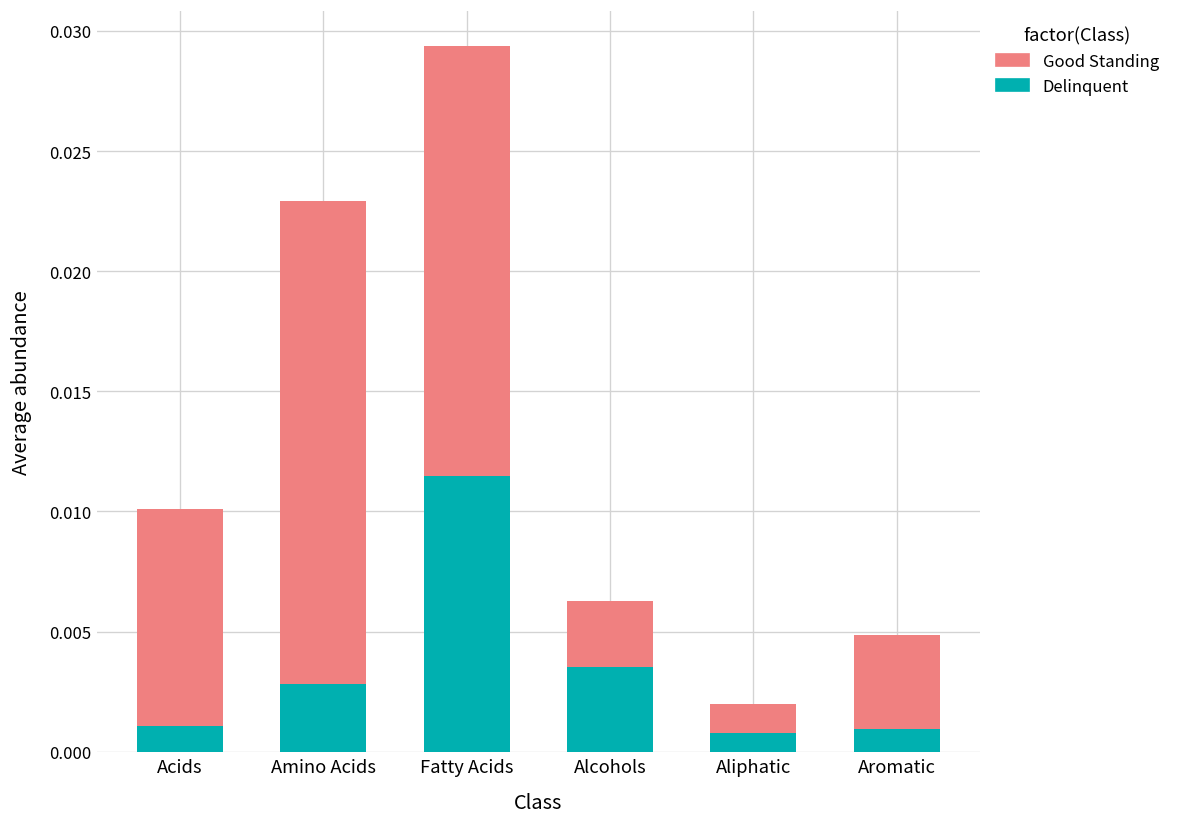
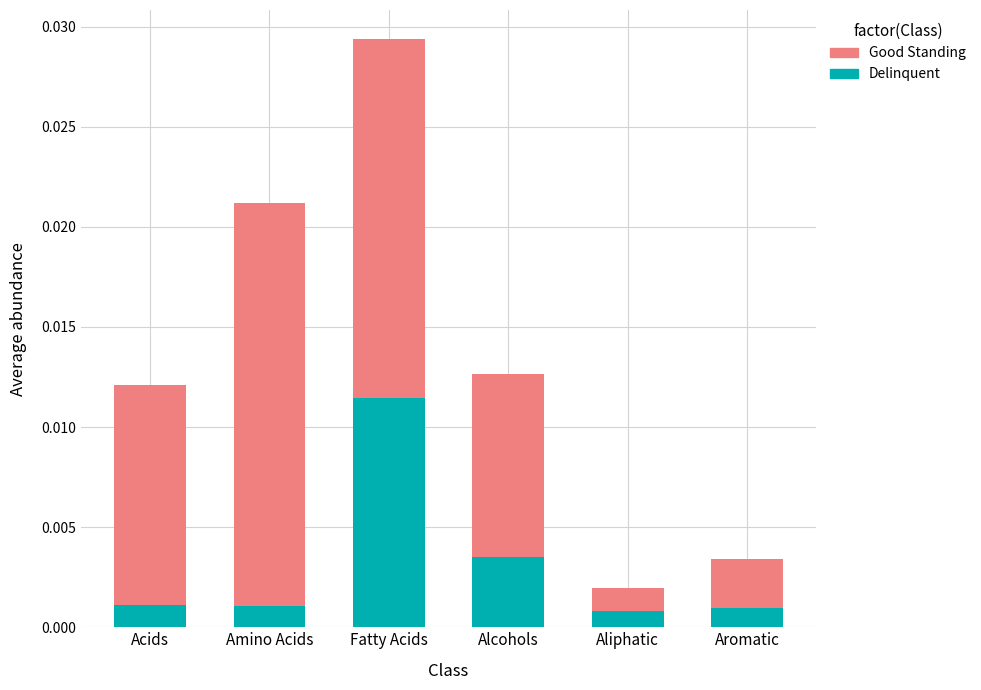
  {
    "Delinquent": {
      "Acids": 0.0011,
-     "Amino Acids": 0.0028,
+     "Amino Acids": 0.0011,
      "Fatty Acids": 0.0115,
      "Alcohols": 0.0035,
      "Aliphatic": 0.0008,
      "Aromatic": 0.0009
    },
    "Good Standing": {
-     "Acids": 0.009,
+     "Acids": 0.011,
      "Amino Acids": 0.0201,
      "Fatty Acids": 0.0179,
-     "Alcohols": 0.0027,
+     "Alcohols": 0.0092,
      "Aliphatic": 0.0012,
-     "Aromatic": 0.0039
+     "Aromatic": 0.0025
    }
  }
